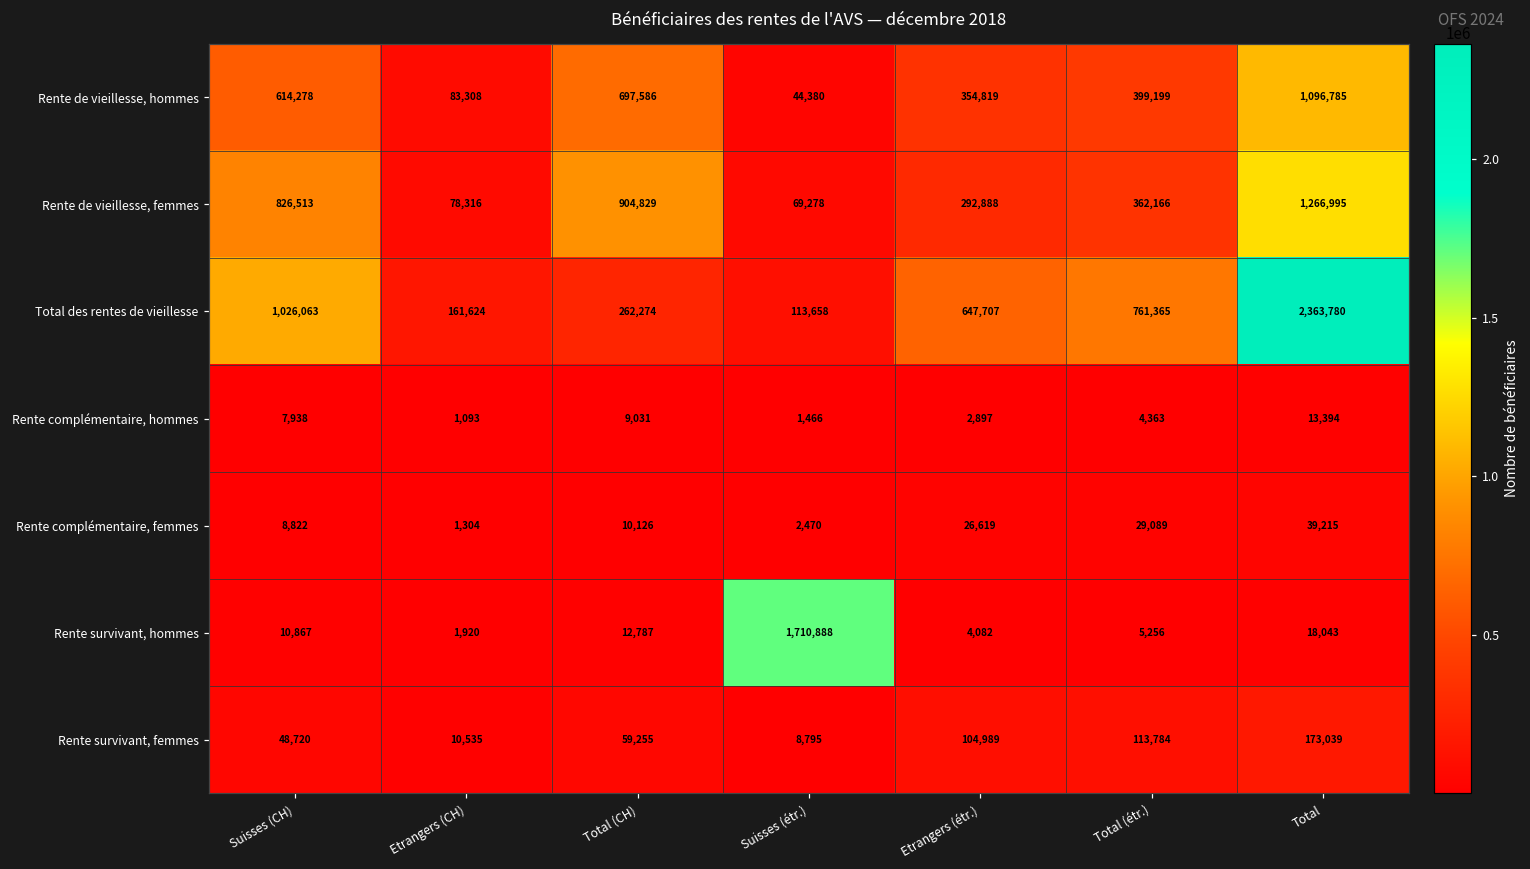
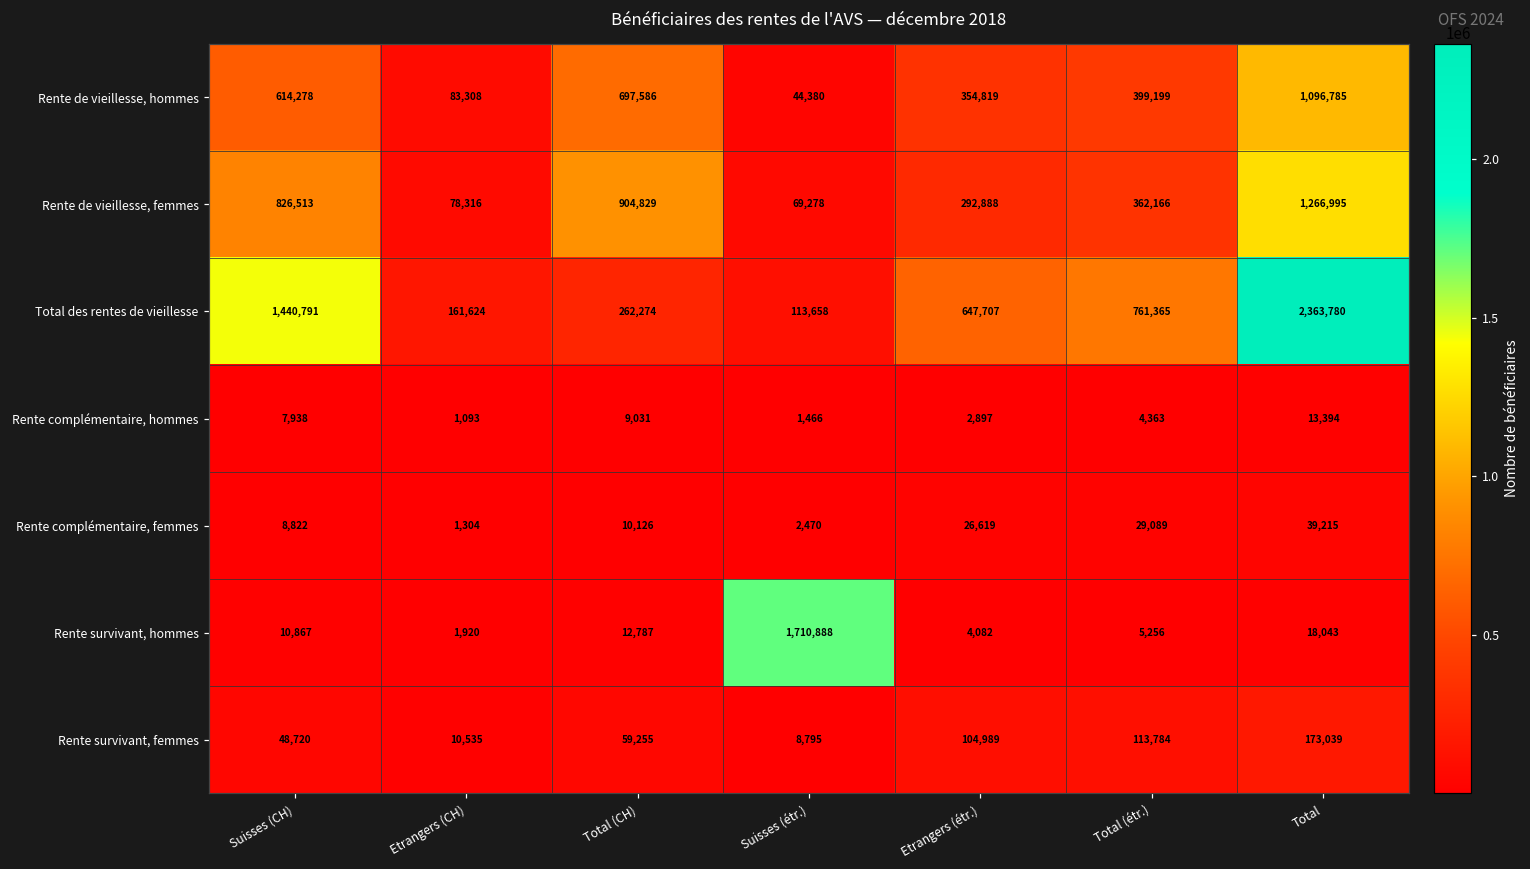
  {
    "Rente de vieillesse, hommes": {
      "Suisses (CH)": "614,278",
      "Etrangers (CH)": "83,308",
      "Total (CH)": "697,586",
      "Suisses (étr.)": "44,380",
      "Etrangers (étr.)": "354,819",
      "Total (étr.)": "399,199",
      "Total": "1,096,785"
    },
    "Rente de vieillesse, femmes": {
      "Suisses (CH)": "826,513",
      "Etrangers (CH)": "78,316",
      "Total (CH)": "904,829",
      "Suisses (étr.)": "69,278",
      "Etrangers (étr.)": "292,888",
      "Total (étr.)": "362,166",
      "Total": "1,266,995"
    },
    "Total des rentes de vieillesse": {
-     "Suisses (CH)": "1,026,063",
+     "Suisses (CH)": "1,440,791",
      "Etrangers (CH)": "161,624",
      "Total (CH)": "262,274",
      "Suisses (étr.)": "113,658",
      "Etrangers (étr.)": "647,707",
      "Total (étr.)": "761,365",
      "Total": "2,363,780"
    },
    "Rente complémentaire, hommes": {
      "Suisses (CH)": "7,938",
      "Etrangers (CH)": "1,093",
      "Total (CH)": "9,031",
      "Suisses (étr.)": "1,466",
      "Etrangers (étr.)": "2,897",
      "Total (étr.)": "4,363",
      "Total": "13,394"
    },
    "Rente complémentaire, femmes": {
      "Suisses (CH)": "8,822",
      "Etrangers (CH)": "1,304",
      "Total (CH)": "10,126",
      "Suisses (étr.)": "2,470",
      "Etrangers (étr.)": "26,619",
      "Total (étr.)": "29,089",
      "Total": "39,215"
    },
    "Rente survivant, hommes": {
      "Suisses (CH)": "10,867",
      "Etrangers (CH)": "1,920",
      "Total (CH)": "12,787",
      "Suisses (étr.)": "1,710,888",
      "Etrangers (étr.)": "4,082",
      "Total (étr.)": "5,256",
      "Total": "18,043"
    },
    "Rente survivant, femmes": {
      "Suisses (CH)": "48,720",
      "Etrangers (CH)": "10,535",
      "Total (CH)": "59,255",
      "Suisses (étr.)": "8,795",
      "Etrangers (étr.)": "104,989",
      "Total (étr.)": "113,784",
      "Total": "173,039"
    }
  }
